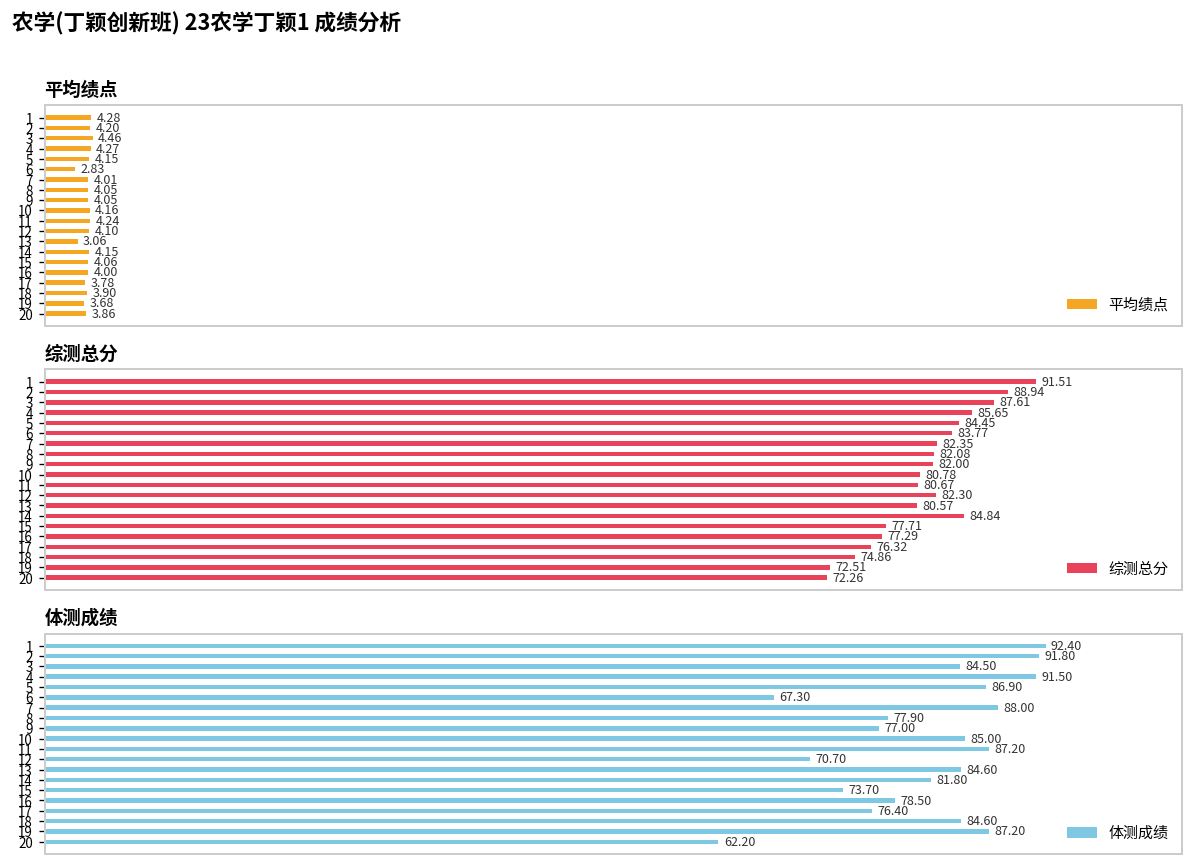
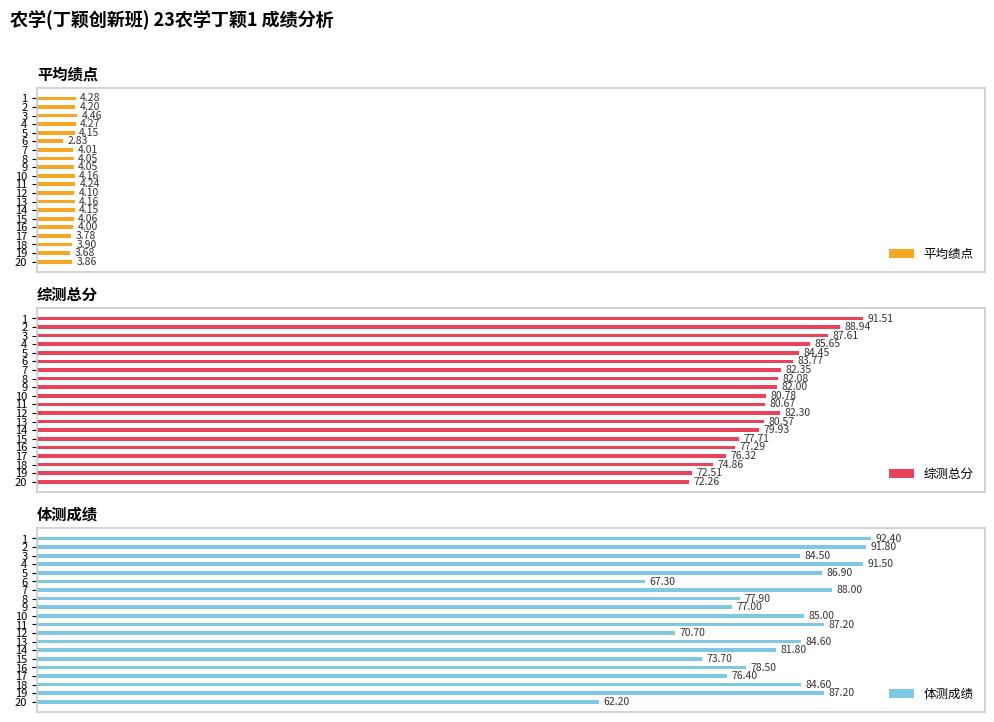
  {
    "平均绩点": {
      "1": 4.28,
      "2": 4.20,
      "3": 4.46,
      "4": 4.27,
      "5": 4.15,
      "6": 2.83,
      "7": 4.01,
      "8": 4.05,
      "9": 4.05,
      "10": 4.16,
      "11": 4.24,
      "12": 4.10,
-     "13": 3.06,
+     "13": 4.16,
      "14": 4.15,
      "15": 4.06,
      "16": 4.00,
      "17": 3.78,
      "18": 3.90,
      "19": 3.68,
      "20": 3.86
    },
    "综测总分": {
      "1": 91.51,
      "2": 88.94,
      "3": 87.61,
      "4": 85.65,
      "5": 84.45,
      "6": 83.77,
      "7": 82.35,
      "8": 82.08,
      "9": 82.00,
      "10": 80.78,
      "11": 80.67,
      "12": 82.30,
      "13": 80.57,
-     "14": 84.84,
+     "14": 79.93,
      "15": 77.71,
      "16": 77.29,
      "17": 76.32,
      "19": 72.51,
      "20": 72.26
    },
    "体测成绩": {
      "1": 92.40,
      "2": 91.80,
      "3": 84.50,
      "4": 91.50,
      "5": 86.90,
      "6": 67.30,
      "7": 88.00,
      "8": 77.90,
      "9": 77.00,
      "10": 85.00,
      "11": 87.20,
      "12": 70.70,
      "13": 84.60,
      "14": 81.80,
      "15": 73.70,
      "16": 78.50,
      "17": 76.40,
      "18": 84.60,
      "19": 87.20,
      "20": 62.20
    }
  }
